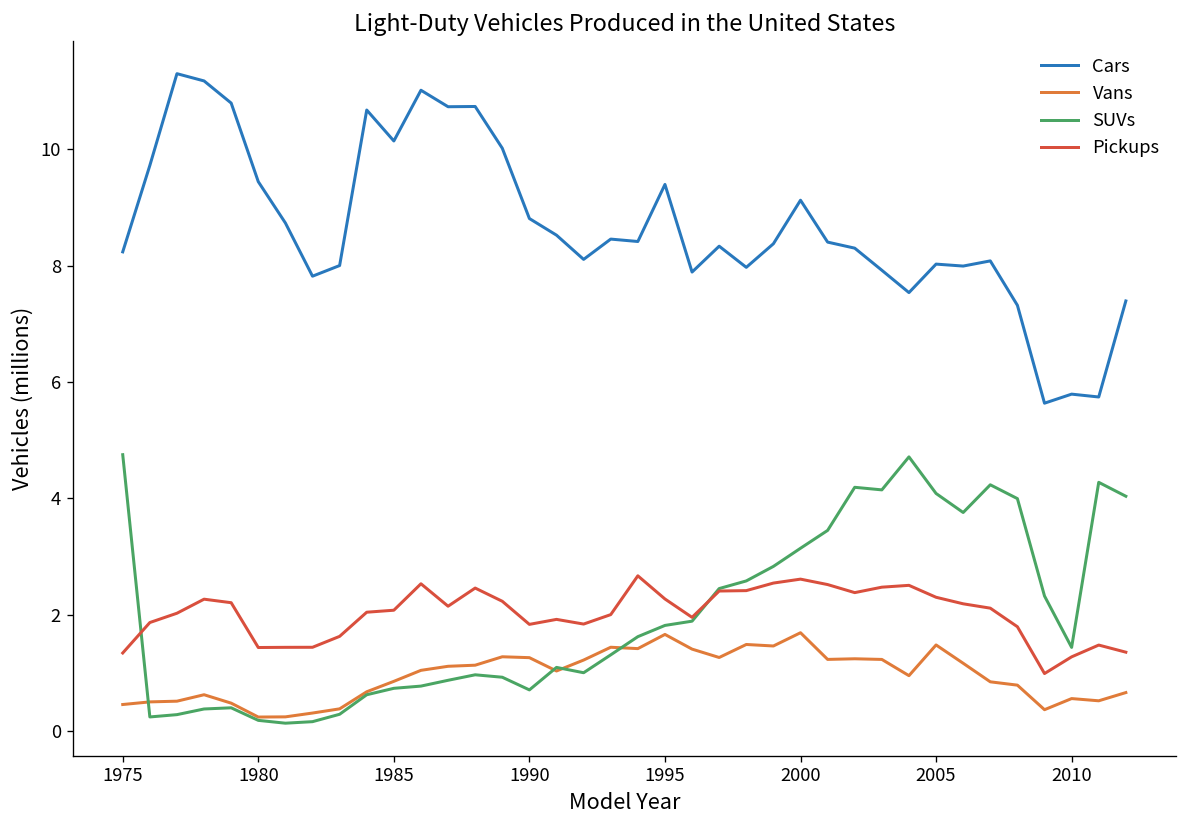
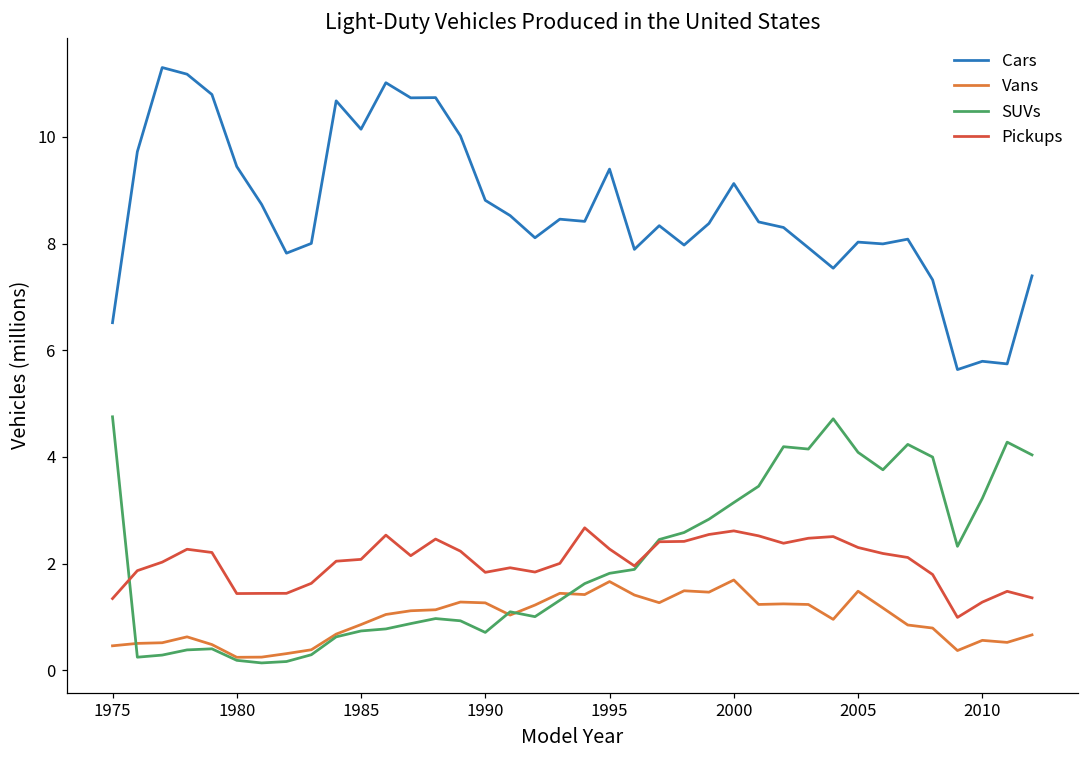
  {
    "Cars": {
-     "1975": 8.2,
+     "1975": 6.5,
      "1980": 9.4,
      "1985": 10.1,
      "1990": 8.8,
      "1995": 9.4,
      "2000": 9.1,
      "2005": 8.0,
      "2010": 5.8
    },
    "SUVs": {
      "1975": 4.8,
      "1980": 0.2,
      "1985": 0.7,
      "1990": 0.7,
      "1995": 1.8,
      "2000": 3.1,
      "2005": 4.1,
-     "2010": 1.4
+     "2010": 3.2
    }
  }
